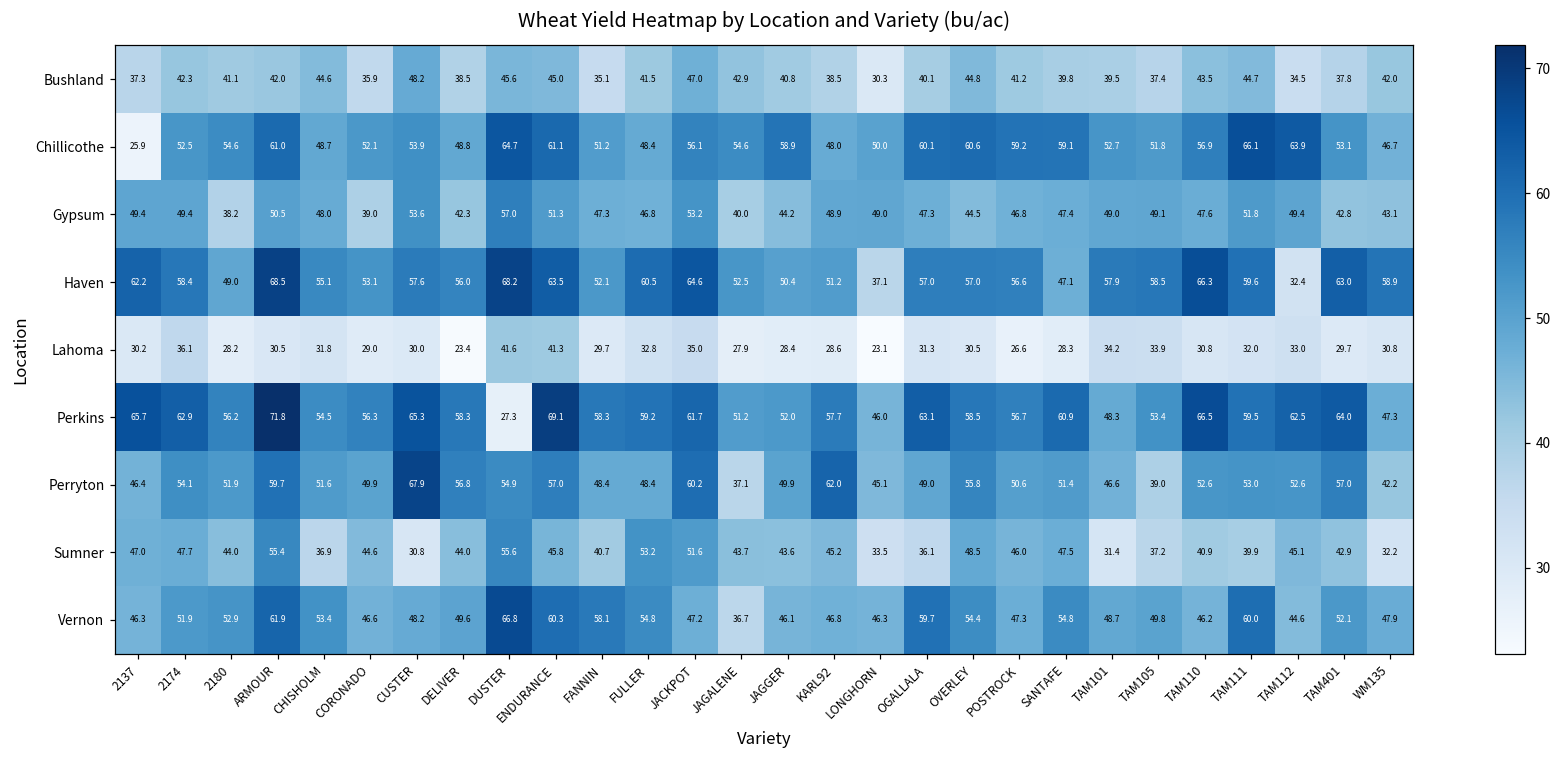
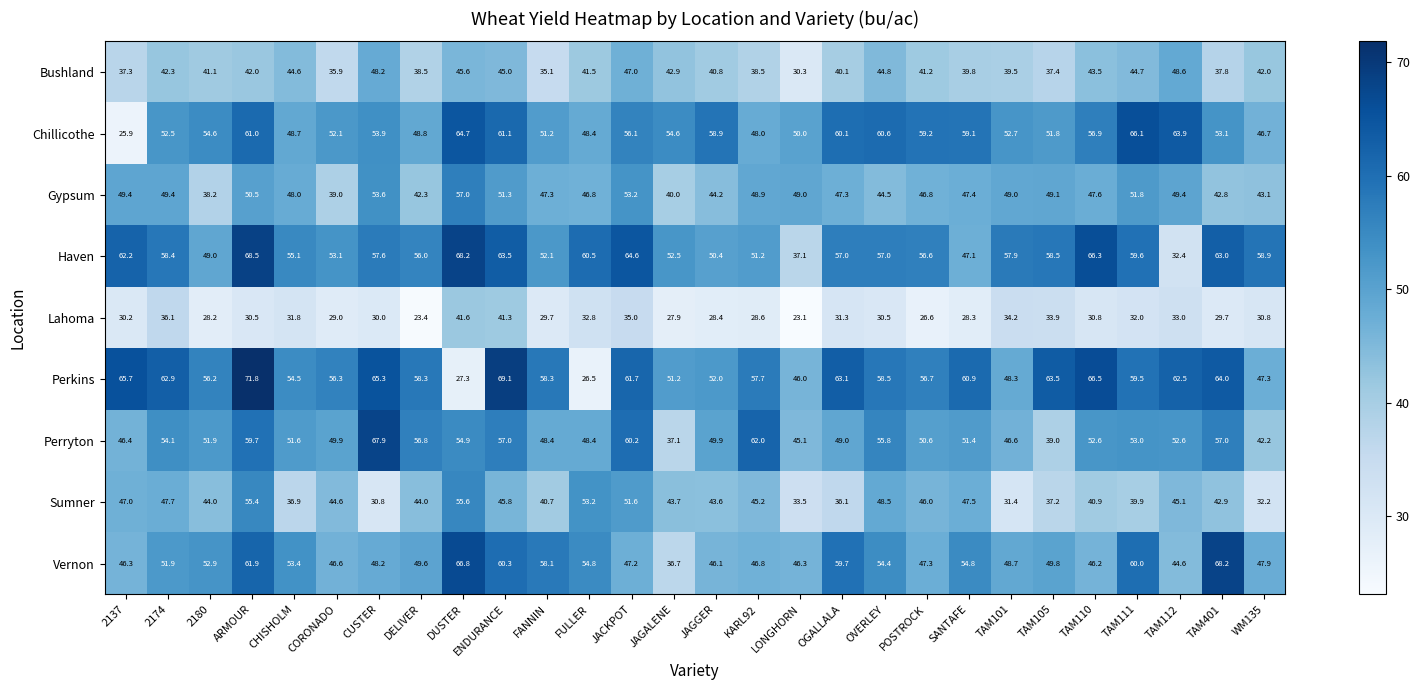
  {
    "Bushland": {
      "2137": 37.3,
      "2174": 42.3,
      "2180": 41.1,
      "ARMOUR": 42.0,
      "CHISHOLM": 44.6,
      "CORONADO": 35.9,
      "CUSTER": 48.2,
      "DELIVER": 38.5,
      "DUSTER": 45.6,
      "ENDURANCE": 45.0,
      "FANNIN": 35.1,
      "FULLER": 41.5,
      "JACKPOT": 47.0,
      "JAGALENE": 42.9,
      "JAGGER": 40.8,
      "KARL92": 38.5,
      "LONGHORN": 30.3,
      "OGALLALA": 40.1,
      "OVERLEY": 44.8,
      "POSTROCK": 41.2,
      "SANTAFE": 39.8,
      "TAM101": 39.5,
      "TAM105": 37.4,
      "TAM110": 43.5,
      "TAM111": 44.7,
-     "TAM112": 34.5,
+     "TAM112": 48.6,
      "TAM401": 37.8,
      "WM135": 42.0
    },
    "Perkins": {
      "2137": 65.7,
      "2174": 62.9,
      "2180": 56.2,
      "ARMOUR": 71.8,
      "CHISHOLM": 54.5,
      "CORONADO": 56.3,
      "CUSTER": 65.3,
      "DELIVER": 58.3,
      "DUSTER": 27.3,
      "ENDURANCE": 69.1,
      "FANNIN": 58.3,
-     "FULLER": 59.2,
+     "FULLER": 26.5,
      "JACKPOT": 61.7,
      "JAGALENE": 51.2,
      "JAGGER": 52.0,
      "KARL92": 57.7,
      "LONGHORN": 46.0,
      "OGALLALA": 63.1,
      "OVERLEY": 58.5,
      "POSTROCK": 56.7,
      "SANTAFE": 60.9,
      "TAM101": 48.3,
-     "TAM105": 53.4,
+     "TAM105": 63.5,
      "TAM110": 66.5,
      "TAM111": 59.5,
      "TAM112": 62.5,
      "TAM401": 64.0,
      "WM135": 47.3
    },
    "Vernon": {
      "2137": 46.3,
      "2174": 51.9,
      "2180": 52.9,
      "ARMOUR": 61.9,
      "CHISHOLM": 53.4,
      "CORONADO": 46.6,
      "CUSTER": 48.2,
      "DELIVER": 49.6,
      "DUSTER": 66.8,
      "ENDURANCE": 60.3,
      "FANNIN": 58.1,
      "FULLER": 54.8,
      "JACKPOT": 47.2,
      "JAGALENE": 36.7,
      "JAGGER": 46.1,
      "KARL92": 46.8,
      "LONGHORN": 46.3,
      "OGALLALA": 59.7,
      "OVERLEY": 54.4,
      "POSTROCK": 47.3,
      "SANTAFE": 54.8,
      "TAM101": 48.7,
      "TAM105": 49.8,
      "TAM110": 46.2,
      "TAM111": 60.0,
      "TAM112": 44.6,
-     "TAM401": 52.1,
+     "TAM401": 68.2,
      "WM135": 47.9
    }
  }
